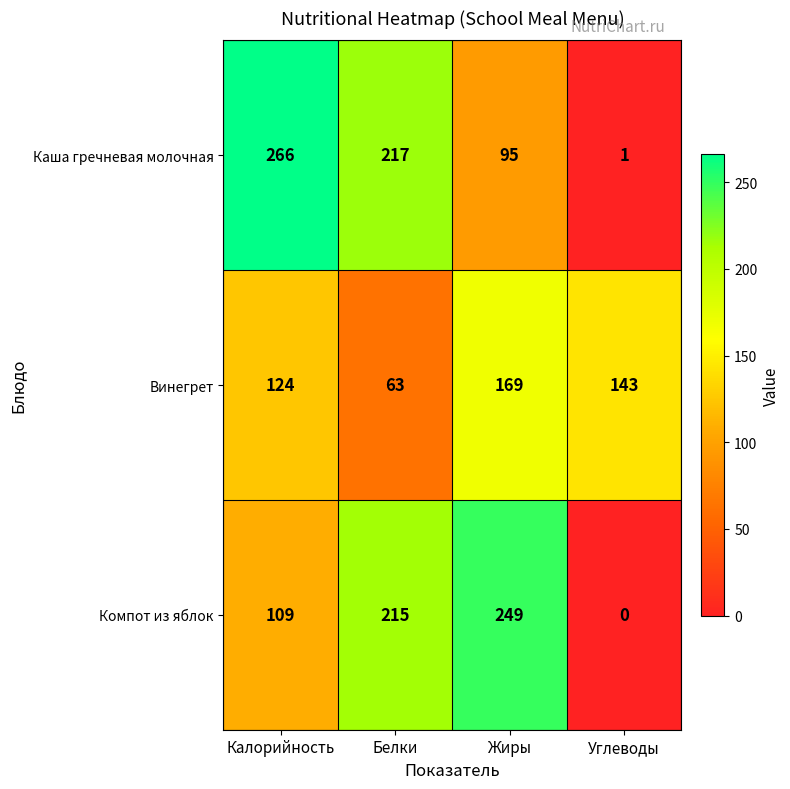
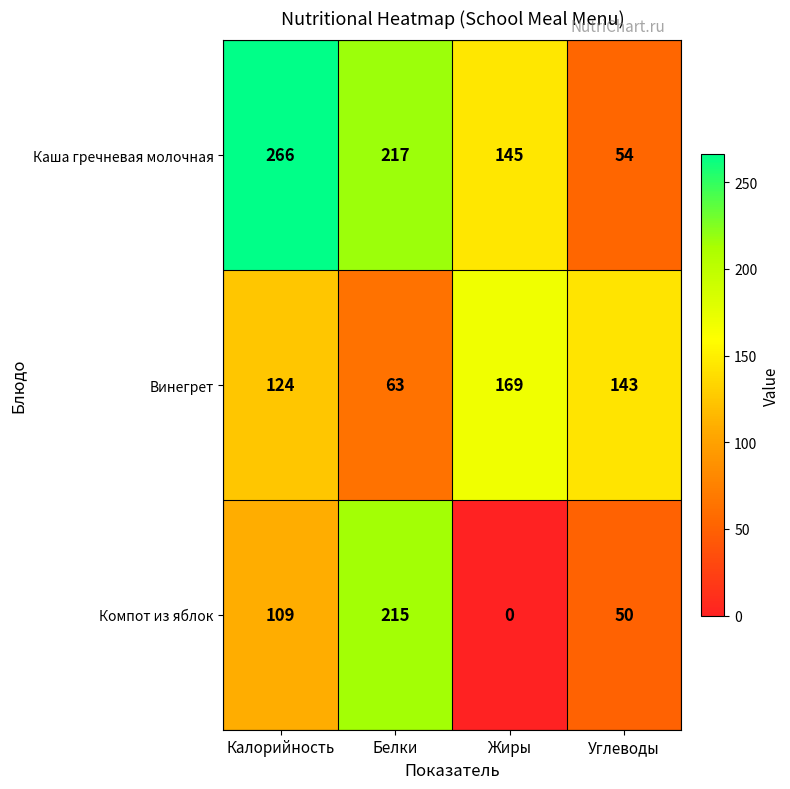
  {
    "Каша гречневая молочная": {
      "Калорийность": 266,
      "Белки": 217,
-     "Жиры": 95,
-     "Углеводы": 1
+     "Жиры": 145,
+     "Углеводы": 54
    },
    "Винегрет": {
      "Калорийность": 124,
      "Белки": 63,
      "Жиры": 169,
      "Углеводы": 143
    },
    "Компот из яблок": {
      "Калорийность": 109,
      "Белки": 215,
-     "Жиры": 249,
-     "Углеводы": 0
+     "Жиры": 0,
+     "Углеводы": 50
    }
  }
